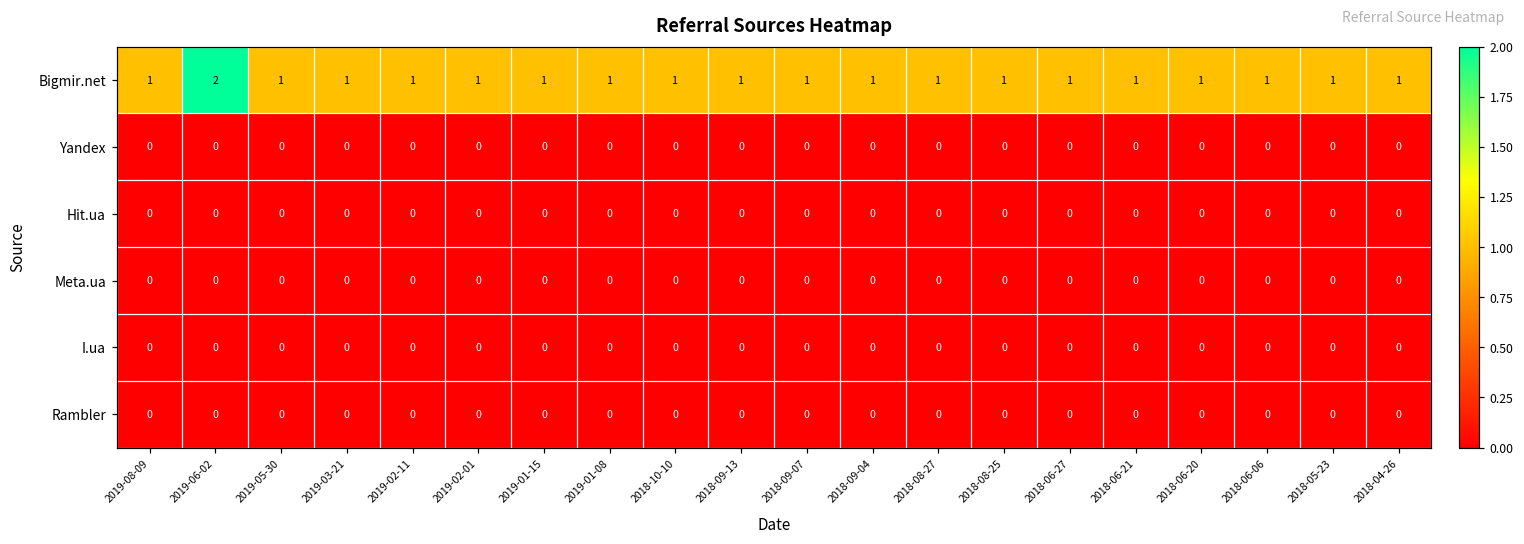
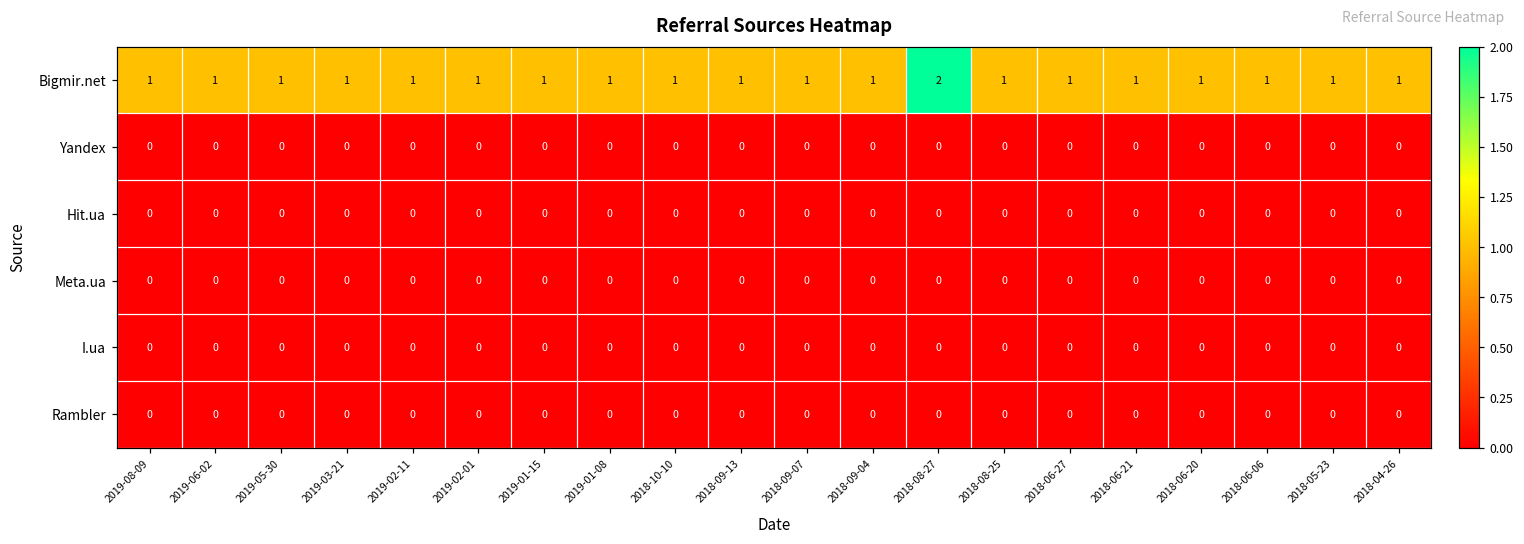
  {
    "Bigmir.net": {
      "2019-08-09": 1,
-     "2019-06-02": 2,
+     "2019-06-02": 1,
      "2019-05-30": 1,
      "2019-03-21": 1,
      "2019-02-11": 1,
      "2019-02-01": 1,
      "2019-01-15": 1,
      "2019-01-08": 1,
      "2018-10-10": 1,
      "2018-09-13": 1,
      "2018-09-07": 1,
      "2018-09-04": 1,
-     "2018-08-27": 1,
+     "2018-08-27": 2,
      "2018-08-25": 1,
      "2018-06-27": 1,
      "2018-06-21": 1,
      "2018-06-20": 1,
      "2018-06-06": 1,
      "2018-05-23": 1,
      "2018-04-26": 1
    },
    "Yandex": {
      "2019-08-09": 0,
      "2019-06-02": 0,
      "2019-05-30": 0,
      "2019-03-21": 0,
      "2019-02-11": 0,
      "2019-02-01": 0,
      "2019-01-15": 0,
      "2019-01-08": 0,
      "2018-10-10": 0,
      "2018-09-13": 0,
      "2018-09-07": 0,
      "2018-09-04": 0,
      "2018-08-27": 0,
      "2018-08-25": 0,
      "2018-06-27": 0,
      "2018-06-21": 0,
      "2018-06-20": 0,
      "2018-06-06": 0,
      "2018-05-23": 0,
      "2018-04-26": 0
    },
    "Hit.ua": {
      "2019-08-09": 0,
      "2019-06-02": 0,
      "2019-05-30": 0,
      "2019-03-21": 0,
      "2019-02-11": 0,
      "2019-02-01": 0,
      "2019-01-15": 0,
      "2019-01-08": 0,
      "2018-10-10": 0,
      "2018-09-13": 0,
      "2018-09-07": 0,
      "2018-09-04": 0,
      "2018-08-27": 0,
      "2018-08-25": 0,
      "2018-06-27": 0,
      "2018-06-21": 0,
      "2018-06-20": 0,
      "2018-06-06": 0,
      "2018-05-23": 0,
      "2018-04-26": 0
    },
    "Meta.ua": {
      "2019-08-09": 0,
      "2019-06-02": 0,
      "2019-05-30": 0,
      "2019-03-21": 0,
      "2019-02-11": 0,
      "2019-02-01": 0,
      "2019-01-15": 0,
      "2019-01-08": 0,
      "2018-10-10": 0,
      "2018-09-13": 0,
      "2018-09-07": 0,
      "2018-09-04": 0,
      "2018-08-27": 0,
      "2018-08-25": 0,
      "2018-06-27": 0,
      "2018-06-21": 0,
      "2018-06-20": 0,
      "2018-06-06": 0,
      "2018-05-23": 0,
      "2018-04-26": 0
    },
    "I.ua": {
      "2019-08-09": 0,
      "2019-06-02": 0,
      "2019-05-30": 0,
      "2019-03-21": 0,
      "2019-02-11": 0,
      "2019-02-01": 0,
      "2019-01-15": 0,
      "2019-01-08": 0,
      "2018-10-10": 0,
      "2018-09-13": 0,
      "2018-09-07": 0,
      "2018-09-04": 0,
      "2018-08-27": 0,
      "2018-08-25": 0,
      "2018-06-27": 0,
      "2018-06-21": 0,
      "2018-06-20": 0,
      "2018-06-06": 0,
      "2018-05-23": 0,
      "2018-04-26": 0
    },
    "Rambler": {
      "2019-08-09": 0,
      "2019-06-02": 0,
      "2019-05-30": 0,
      "2019-03-21": 0,
      "2019-02-11": 0,
      "2019-02-01": 0,
      "2019-01-15": 0,
      "2019-01-08": 0,
      "2018-10-10": 0,
      "2018-09-13": 0,
      "2018-09-07": 0,
      "2018-09-04": 0,
      "2018-08-27": 0,
      "2018-08-25": 0,
      "2018-06-27": 0,
      "2018-06-21": 0,
      "2018-06-20": 0,
      "2018-06-06": 0,
      "2018-05-23": 0,
      "2018-04-26": 0
    }
  }
